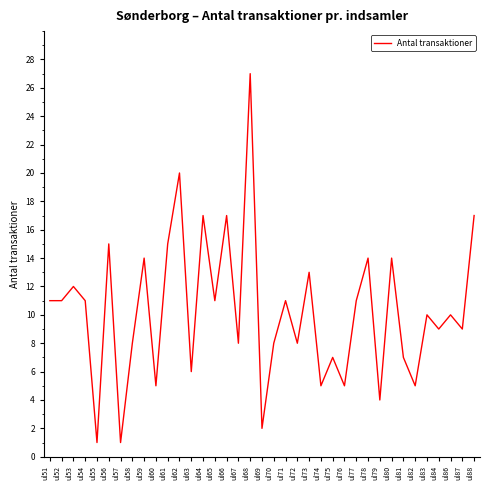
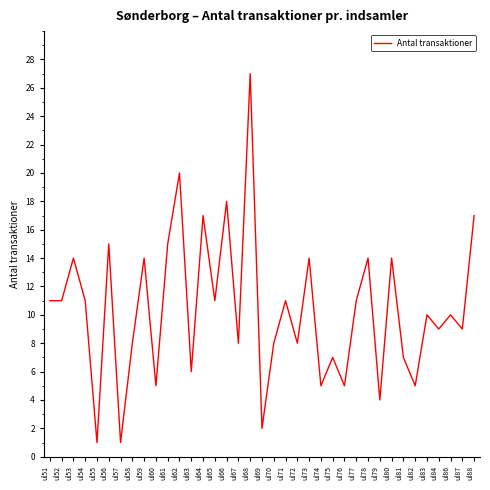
  {
    "ul51": 11,
    "ul52": 11,
-   "ul53": 12,
+   "ul53": 14,
    "ul54": 11,
    "ul55": 1,
    "ul56": 15,
    "ul57": 1,
    "ul58": 8,
    "ul59": 14,
    "ul60": 5,
    "ul61": 15,
    "ul62": 20,
    "ul63": 6,
    "ul64": 17,
    "ul65": 11,
-   "ul66": 17,
+   "ul66": 18,
    "ul67": 8,
    "ul68": 27,
    "ul69": 2,
    "ul70": 8,
    "ul71": 11,
    "ul72": 8,
-   "ul73": 13,
+   "ul73": 14,
    "ul74": 5,
    "ul75": 7,
    "ul76": 5,
    "ul77": 11,
    "ul78": 14,
    "ul79": 4,
    "ul80": 14,
    "ul81": 7,
    "ul82": 5,
    "ul83": 10,
    "ul84": 9,
    "ul86": 10,
    "ul87": 9,
    "ul88": 17
  }
